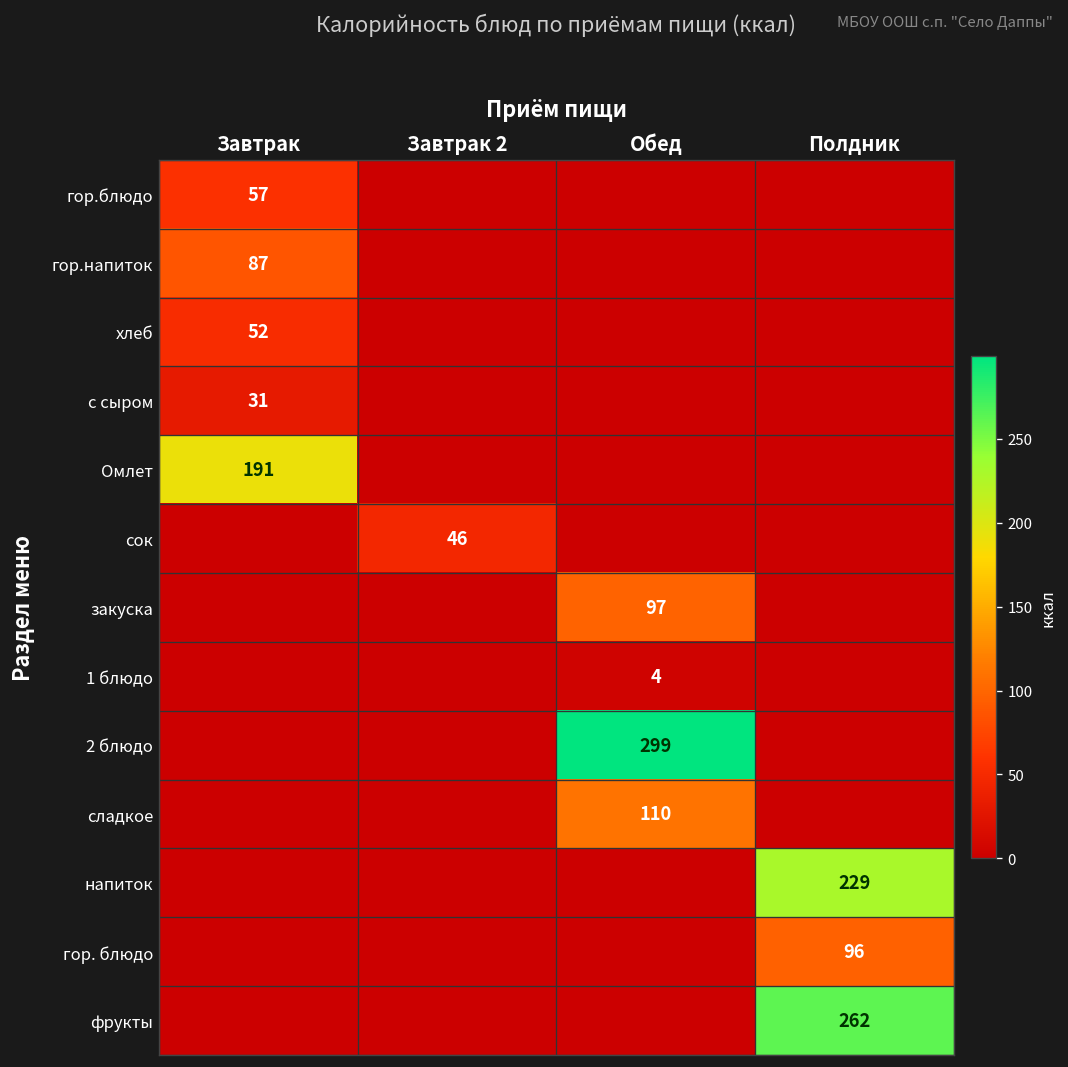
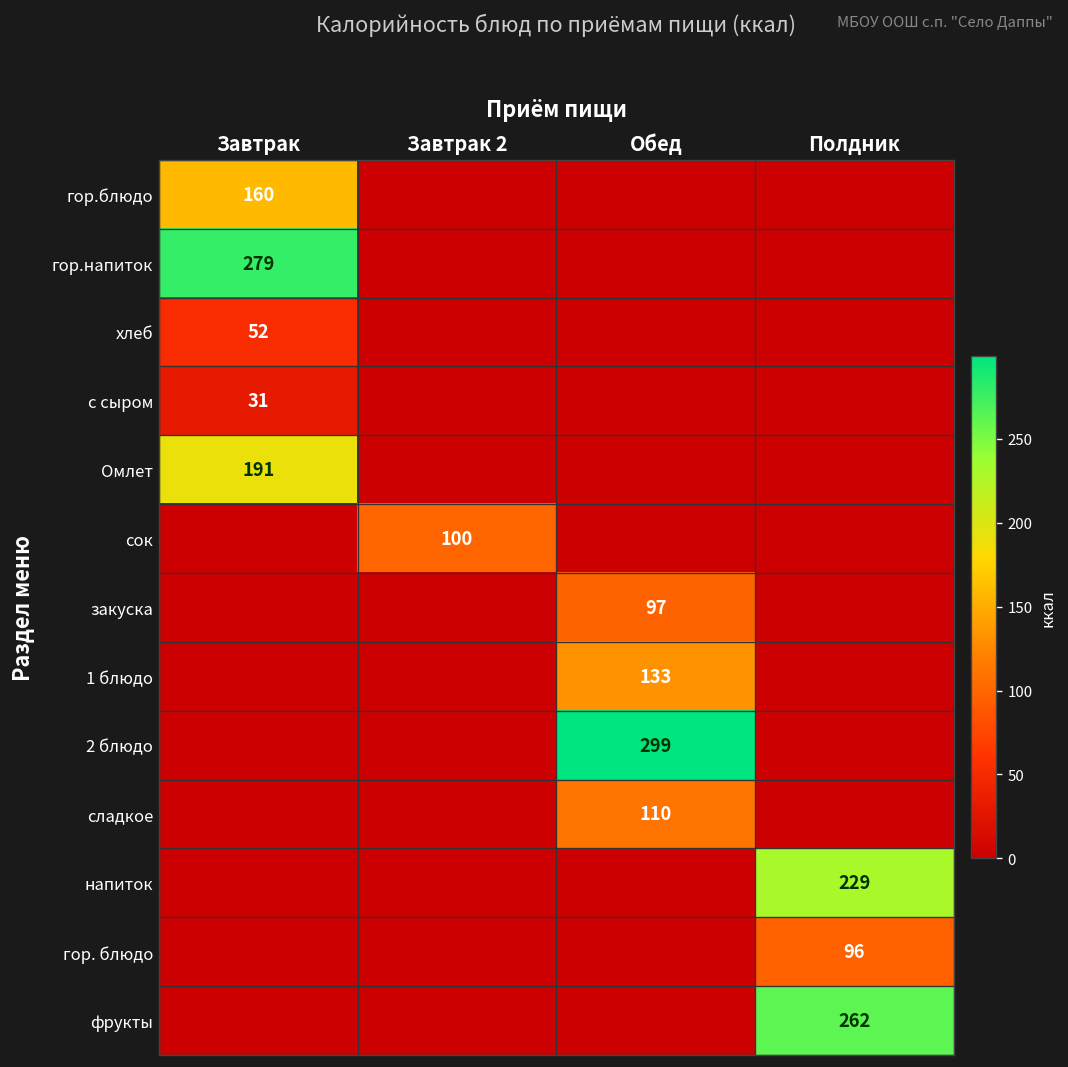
  {
    "гор.блюдо": {
-     "Завтрак": 57
+     "Завтрак": 160
    },
    "гор.напиток": {
-     "Завтрак": 87
+     "Завтрак": 279
    },
    "хлеб": {
      "Завтрак": 52
    },
    "с сыром": {
      "Завтрак": 31
    },
    "Омлет": {
      "Завтрак": 191
    },
    "сок": {
-     "Завтрак 2": 46
+     "Завтрак 2": 100
    },
    "закуска": {
      "Обед": 97
    },
    "1 блюдо": {
-     "Обед": 4
+     "Обед": 133
    },
    "2 блюдо": {
      "Обед": 299
    },
    "сладкое": {
      "Обед": 110
    },
    "напиток": {
      "Полдник": 229
    },
    "гор. блюдо": {
      "Полдник": 96
    },
    "фрукты": {
      "Полдник": 262
    }
  }
